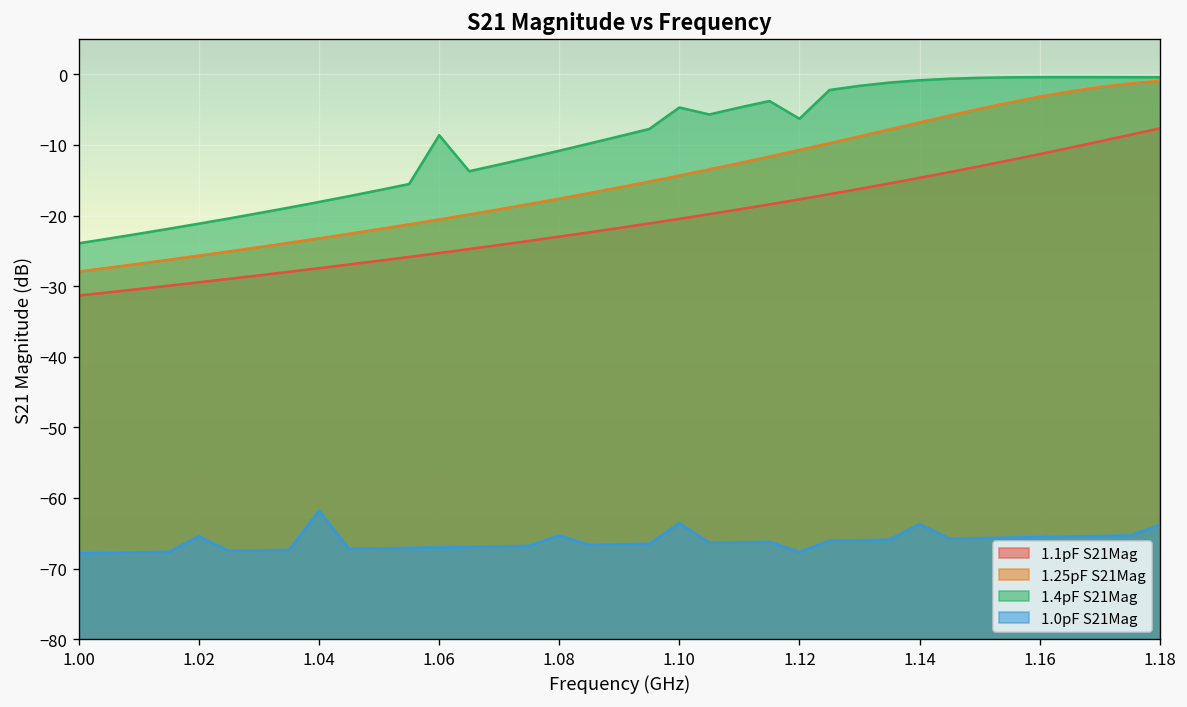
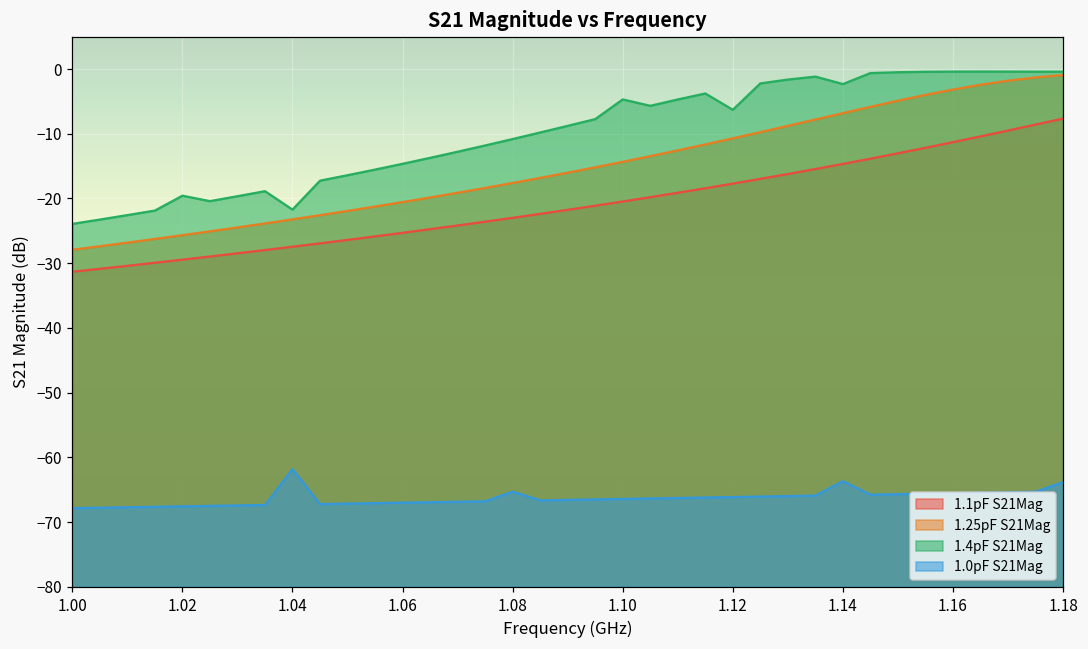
  {
    "1.4pF S21Mag": {
      "1.00": -24,
-     "1.02": -21,
-     "1.04": -18,
-     "1.06": -9,
+     "1.02": -20,
+     "1.04": -22,
+     "1.06": -15,
      "1.08": -11,
      "1.10": -5,
      "1.12": -6,
-     "1.14": -1,
+     "1.14": -2,
      "1.16": 0,
      "1.18": 0
    },
    "1.0pF S21Mag": {
      "1.00": -68,
-     "1.02": -65,
+     "1.02": -68,
      "1.04": -62,
      "1.06": -67,
      "1.08": -65,
-     "1.10": -64,
-     "1.12": -68,
+     "1.10": -66,
+     "1.12": -66,
      "1.14": -64,
      "1.18": -64
    }
  }
